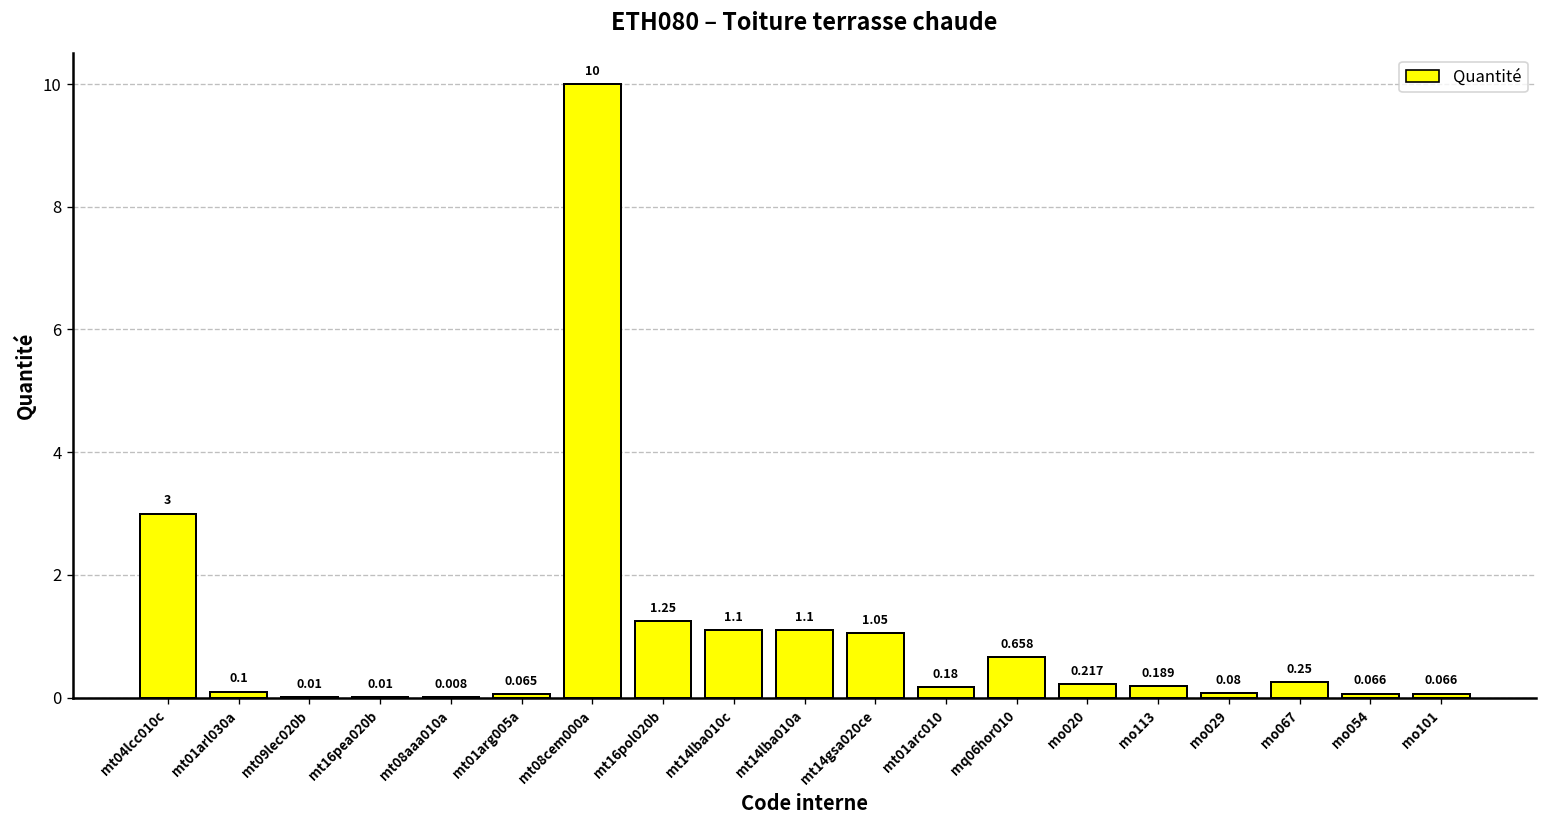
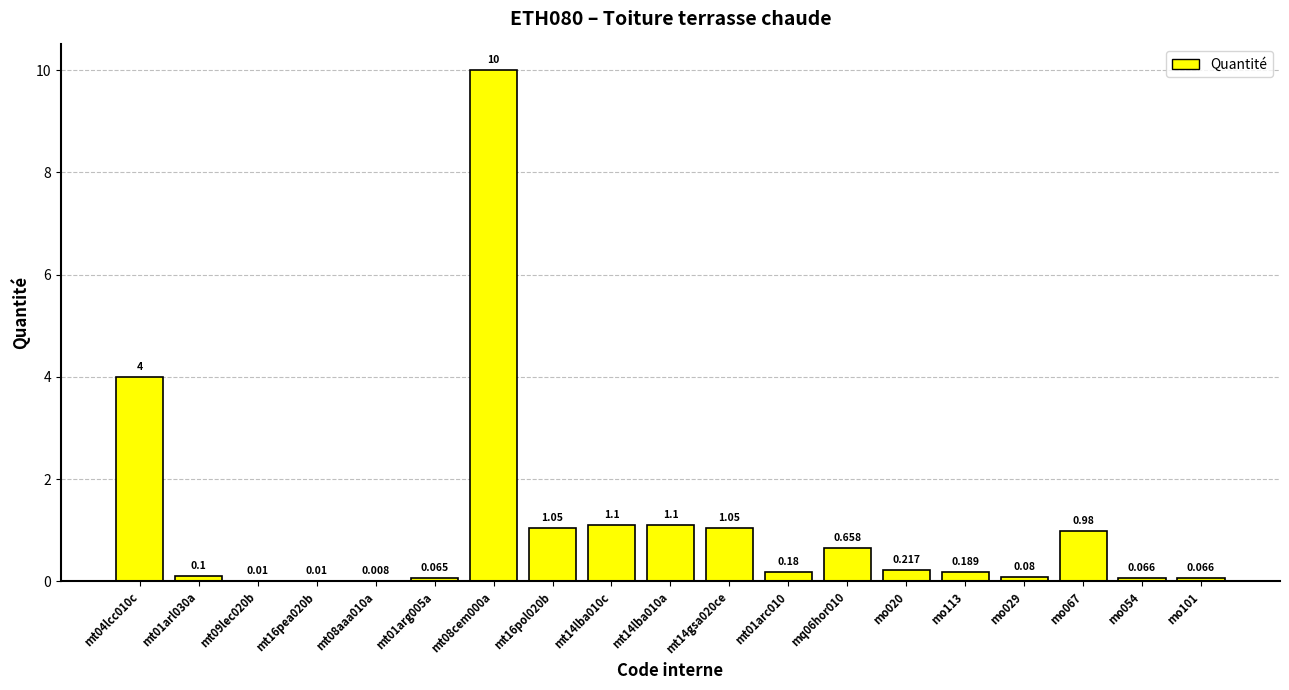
  {
-   "mt04lcc010c": 3,
+   "mt04lcc010c": 4,
    "mt01arl030a": 0.1,
    "mt09lec020b": 0.01,
    "mt16pea020b": 0.01,
    "mt08aaa010a": 0.008,
    "mt01arg005a": 0.065,
    "mt08cem000a": 10,
-   "mt16pol020b": 1.25,
+   "mt16pol020b": 1.05,
    "mt14lba010c": 1.1,
    "mt14lba010a": 1.1,
    "mt14gsa020ce": 1.05,
    "mt01arc010": 0.18,
    "mq06hor010": 0.658,
    "mo020": 0.217,
    "mo113": 0.189,
    "mo029": 0.08,
-   "mo067": 0.25,
+   "mo067": 0.98,
    "mo054": 0.066,
    "mo101": 0.066
  }
